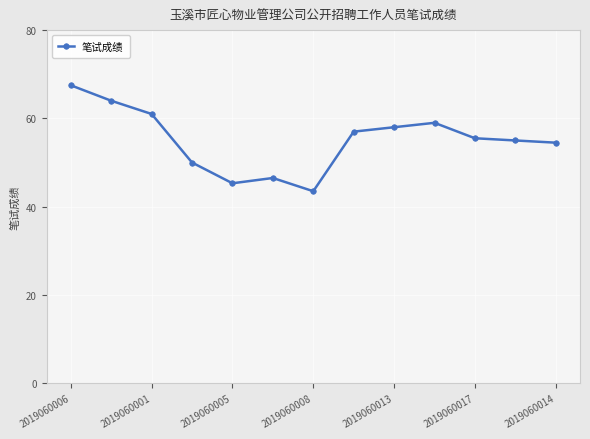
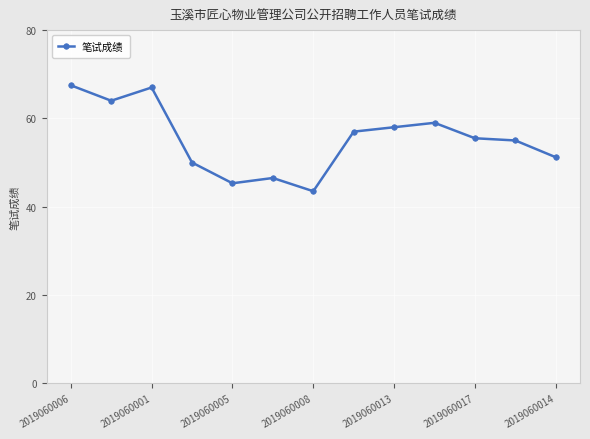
  {
    "2019060006": 68,
-   "2019060001": 61,
+   "2019060001": 67,
    "2019060005": 45,
    "2019060008": 44,
    "2019060013": 58,
    "2019060017": 56,
-   "2019060014": 55
+   "2019060014": 51
  }
